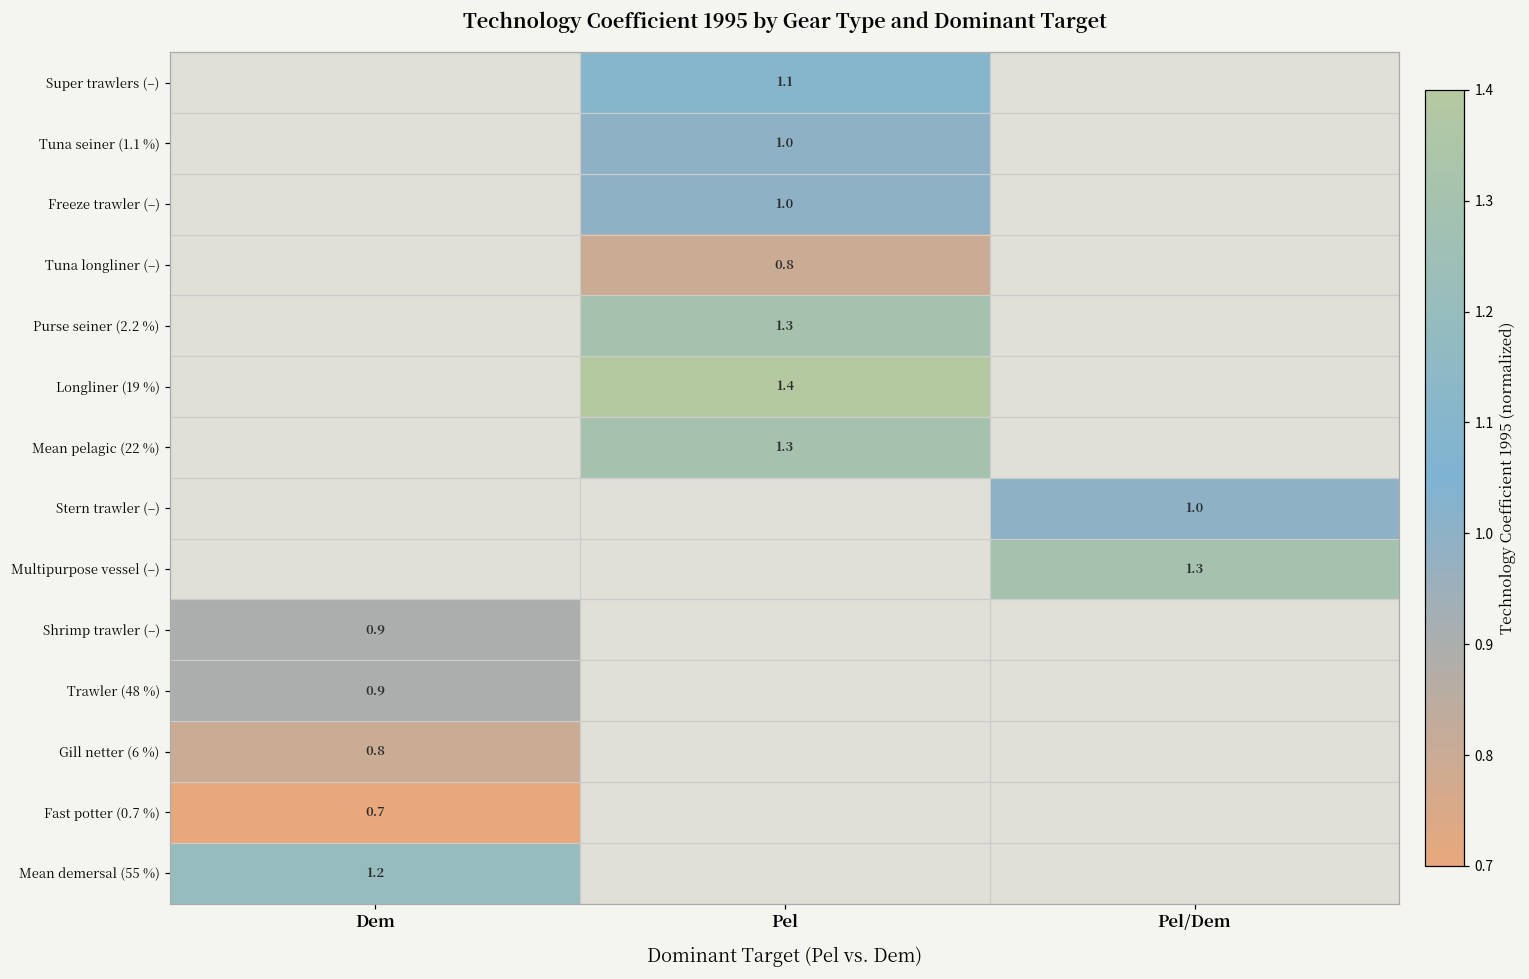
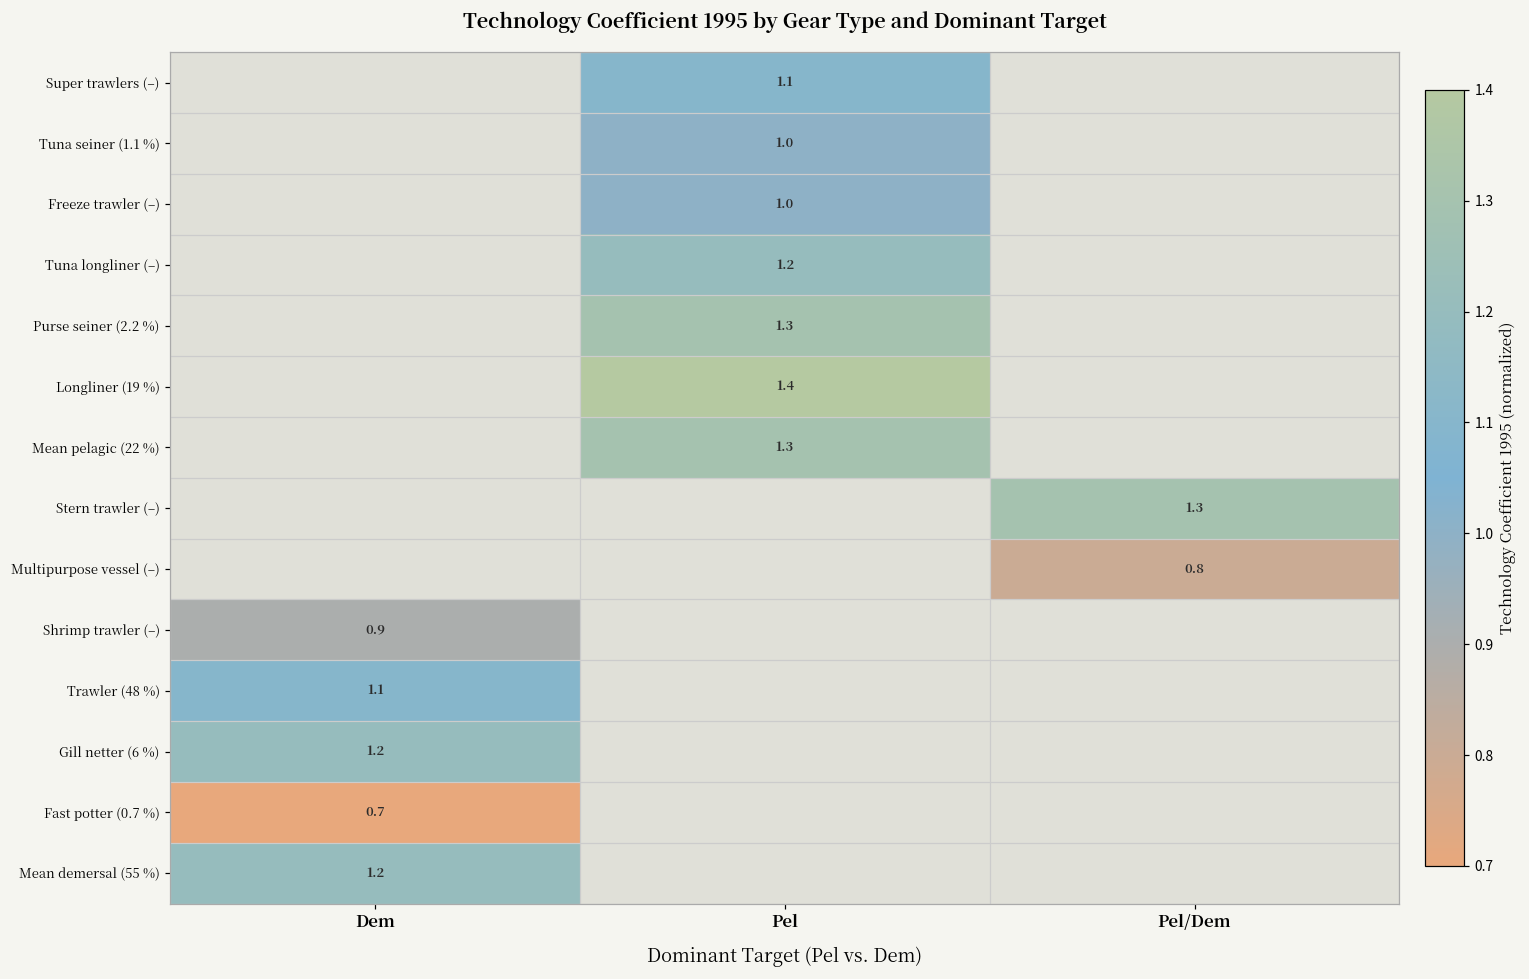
  {
    "Super trawlers (–)": {
      "Pel": 1.1
    },
    "Tuna seiner (1.1 %)": {
      "Pel": 1.0
    },
    "Freeze trawler (–)": {
      "Pel": 1.0
    },
    "Tuna longliner (–)": {
-     "Pel": 0.8
+     "Pel": 1.2
    },
    "Purse seiner (2.2 %)": {
      "Pel": 1.3
    },
    "Longliner (19 %)": {
      "Pel": 1.4
    },
    "Mean pelagic (22 %)": {
      "Pel": 1.3
    },
    "Stern trawler (–)": {
-     "Pel/Dem": 1.0
+     "Pel/Dem": 1.3
    },
    "Multipurpose vessel (–)": {
-     "Pel/Dem": 1.3
+     "Pel/Dem": 0.8
    },
    "Shrimp trawler (–)": {
      "Dem": 0.9
    },
    "Trawler (48 %)": {
-     "Dem": 0.9
+     "Dem": 1.1
    },
    "Gill netter (6 %)": {
-     "Dem": 0.8
+     "Dem": 1.2
    },
    "Fast potter (0.7 %)": {
      "Dem": 0.7
    },
    "Mean demersal (55 %)": {
      "Dem": 1.2
    }
  }
